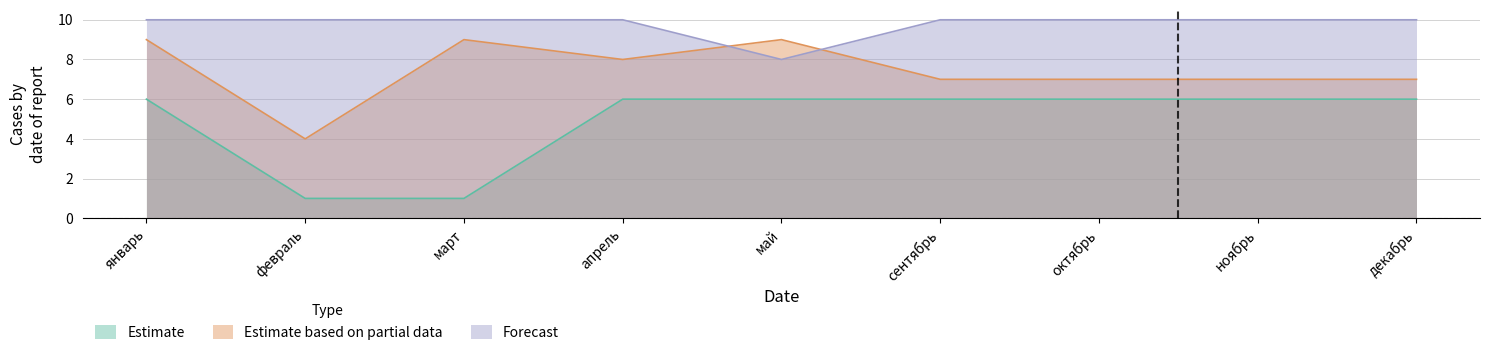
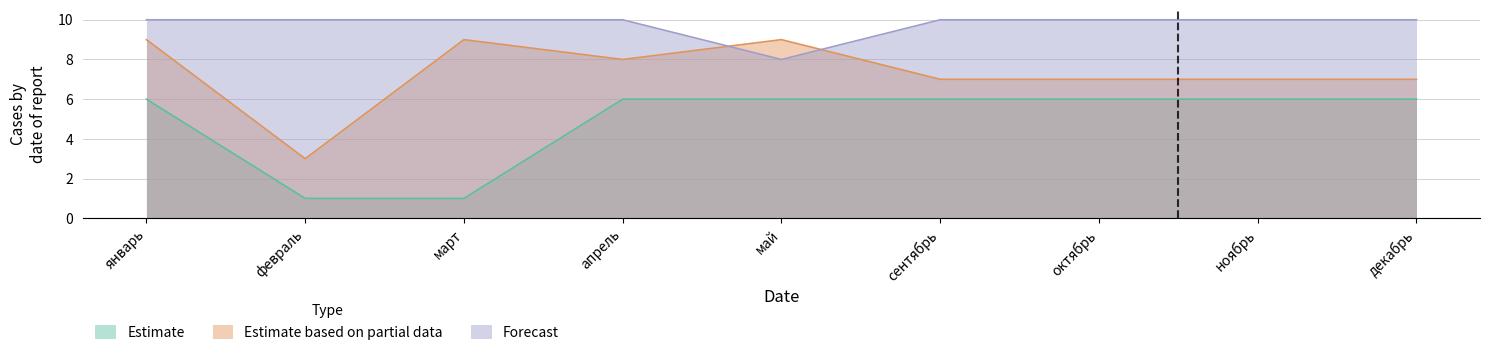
  {
    "Estimate based on partial data": {
      "январь": 9,
-     "февраль": 4,
+     "февраль": 3,
      "март": 9,
      "апрель": 8,
      "май": 9,
      "сентябрь": 7,
      "октябрь": 7,
      "ноябрь": 7,
      "декабрь": 7
    }
  }
